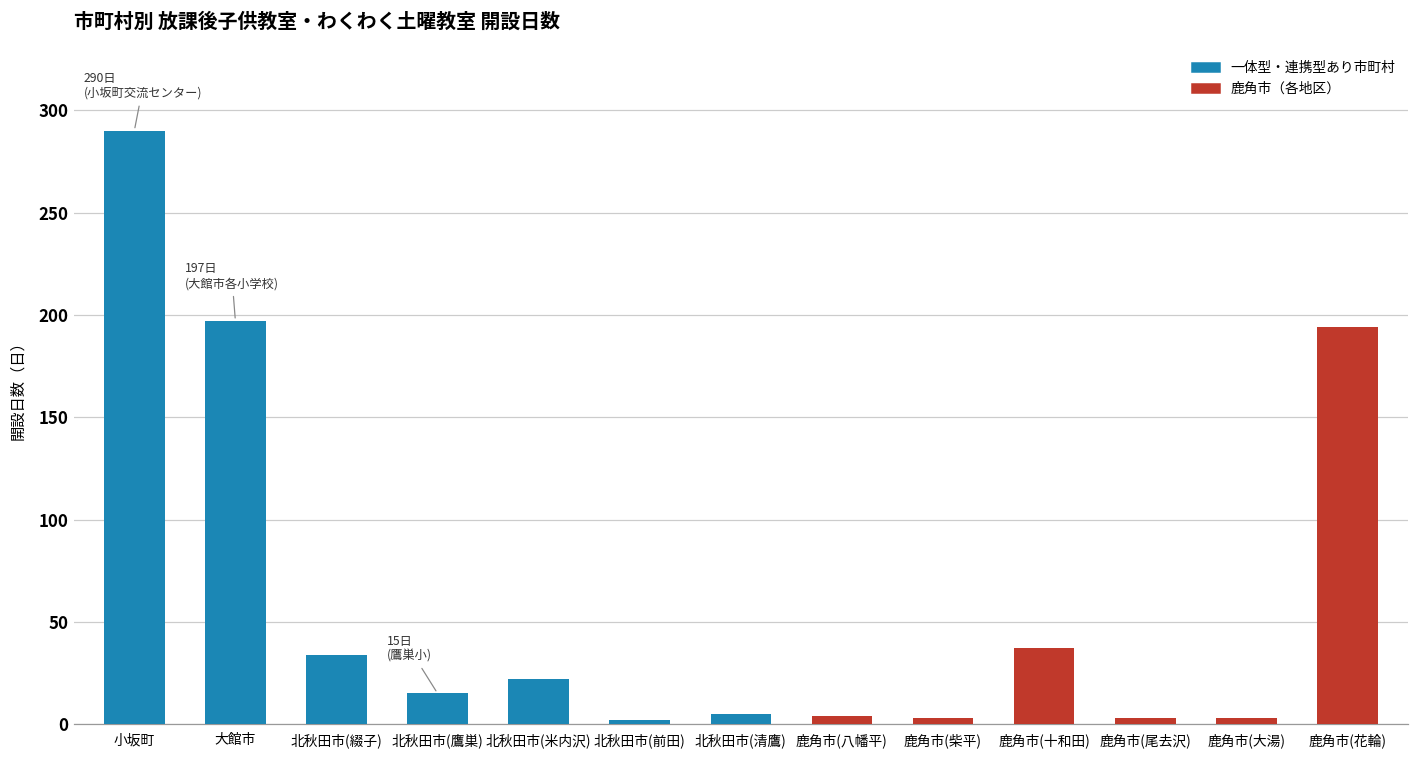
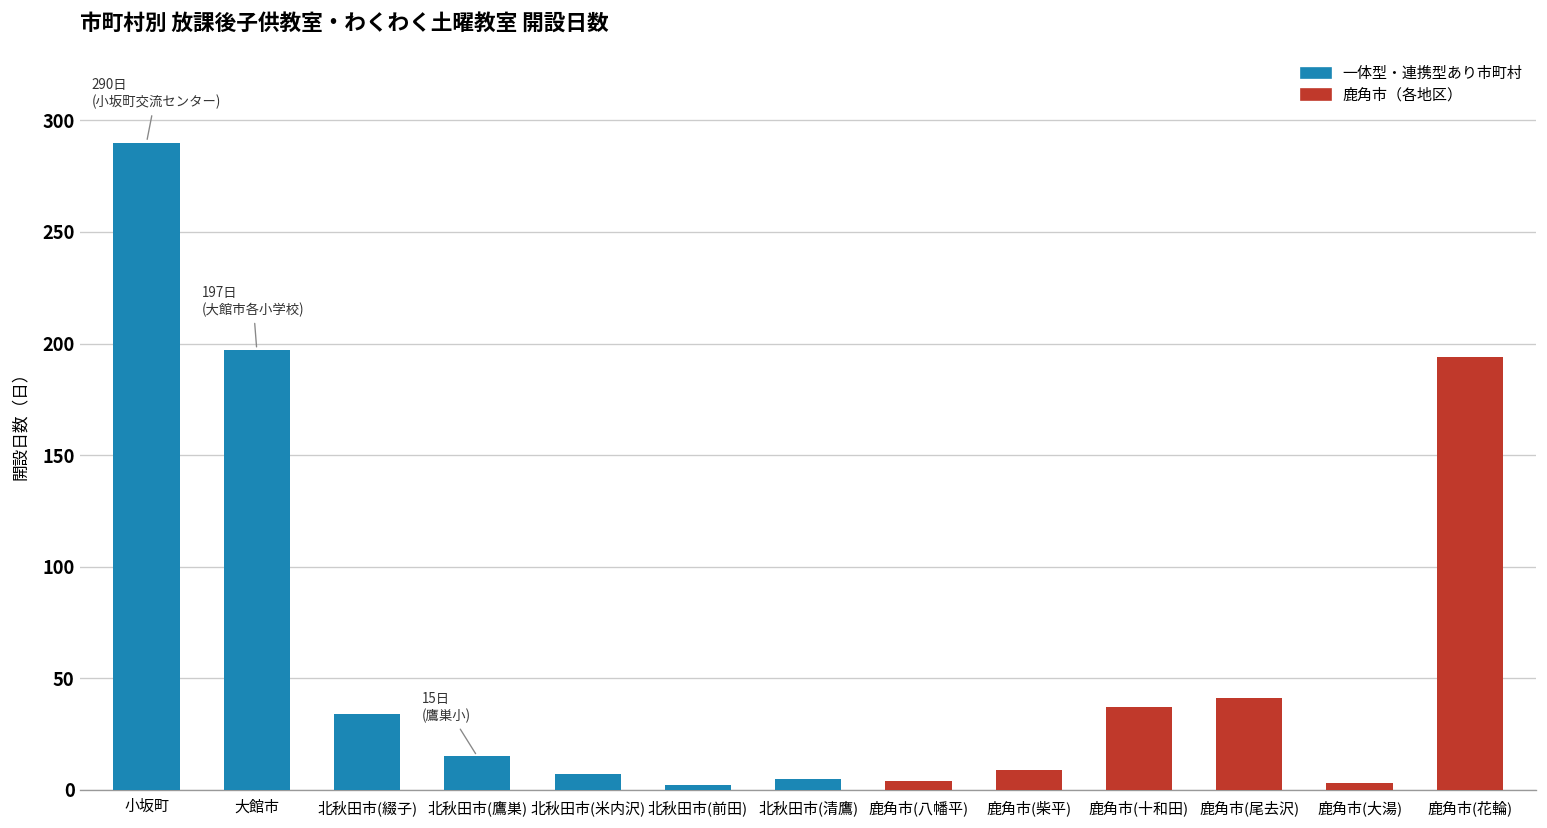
  {
    "北秋田市(綴子)": 34,
-   "北秋田市(米内沢)": 22,
+   "北秋田市(米内沢)": 7,
    "北秋田市(前田)": 2,
    "北秋田市(清鷹)": 5,
    "鹿角市(八幡平)": 4,
-   "鹿角市(柴平)": 3,
+   "鹿角市(柴平)": 9,
    "鹿角市(十和田)": 37,
-   "鹿角市(尾去沢)": 3,
+   "鹿角市(尾去沢)": 41,
    "鹿角市(大湯)": 3,
    "鹿角市(花輪)": 194
  }
